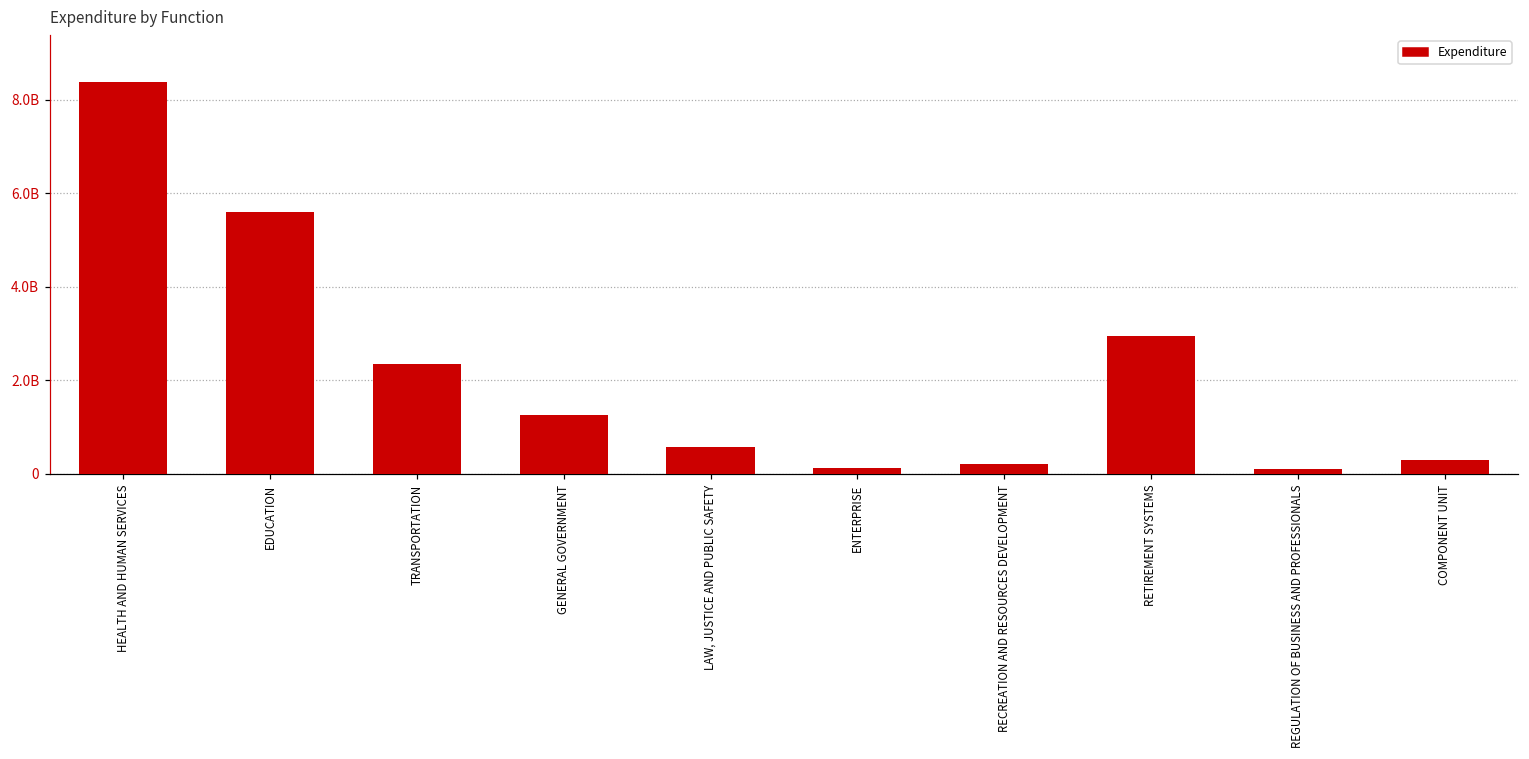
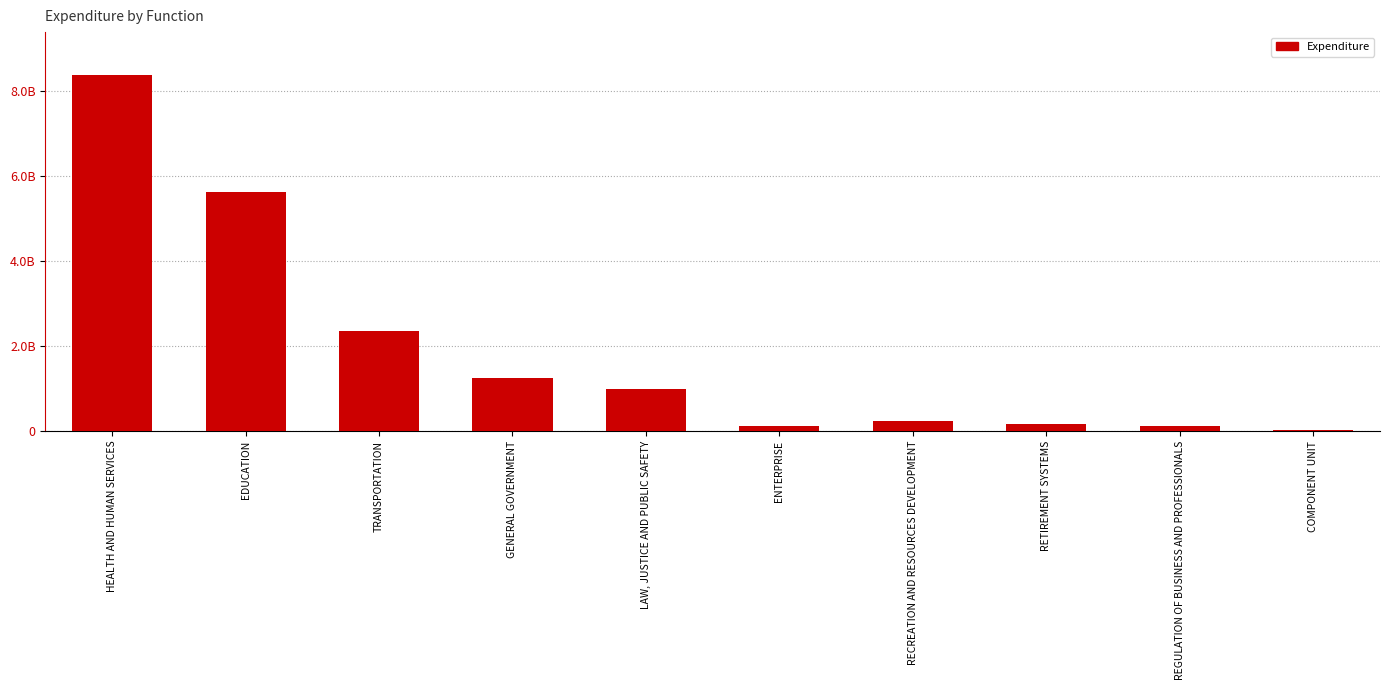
  {
    "HEALTH AND HUMAN SERVICES": 8400000000,
    "EDUCATION": 5600000000,
    "TRANSPORTATION": 2300000000,
    "GENERAL GOVERNMENT": 1300000000,
-   "LAW, JUSTICE AND PUBLIC SAFETY": 600000000,
+   "LAW, JUSTICE AND PUBLIC SAFETY": 1000000000,
    "ENTERPRISE": 100000000,
    "RECREATION AND RESOURCES DEVELOPMENT": 200000000,
-   "RETIREMENT SYSTEMS": 2900000000,
+   "RETIREMENT SYSTEMS": 200000000,
    "REGULATION OF BUSINESS AND PROFESSIONALS": 100000000,
-   "COMPONENT UNIT": 300000000
+   "COMPONENT UNIT": 0
  }
